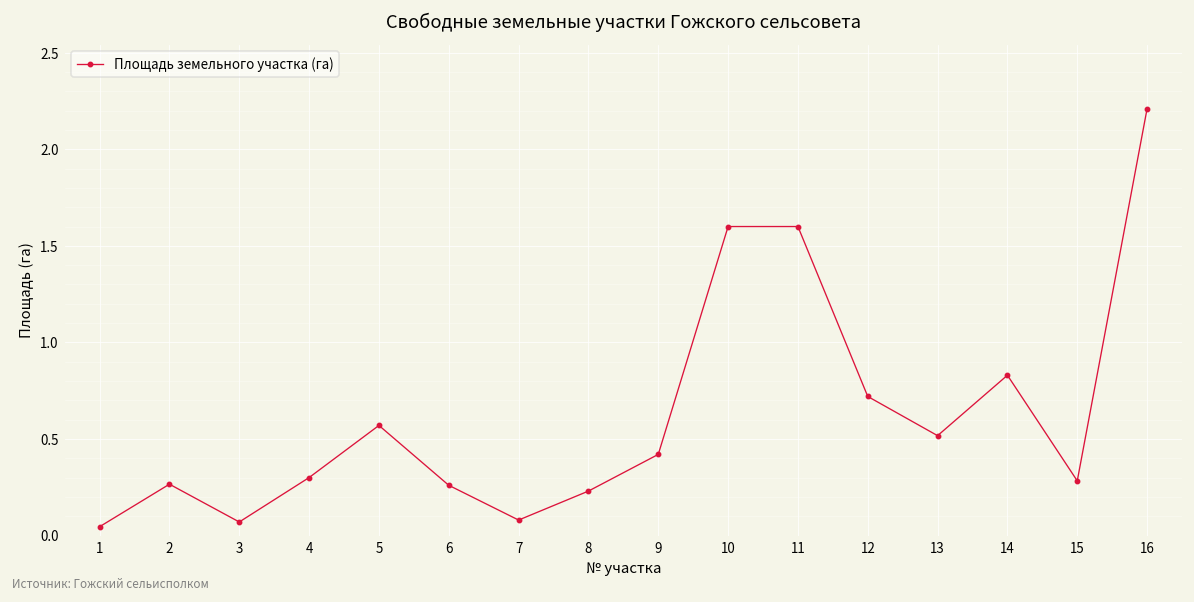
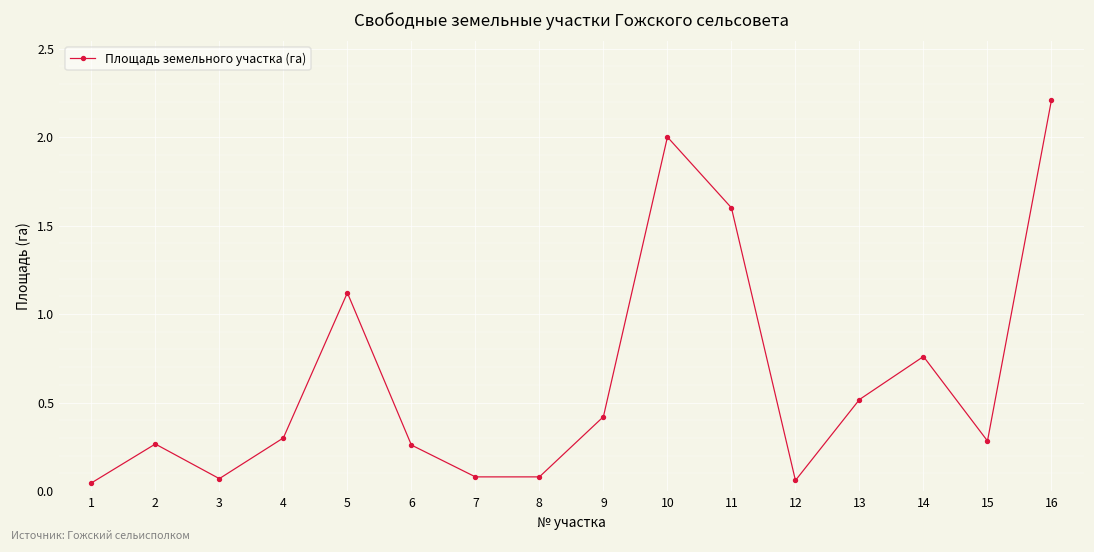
  {
    "1": 0.05,
    "2": 0.27,
    "3": 0.07,
    "4": 0.30,
-   "5": 0.57,
+   "5": 1.12,
    "6": 0.26,
    "7": 0.08,
-   "8": 0.23,
+   "8": 0.08,
    "9": 0.42,
-   "10": 1.6,
+   "10": 2.0,
    "11": 1.60,
-   "12": 0.72,
+   "12": 0.06,
    "13": 0.52,
-   "14": 0.83,
+   "14": 0.76,
    "15": 0.28,
    "16": 2.21
  }
